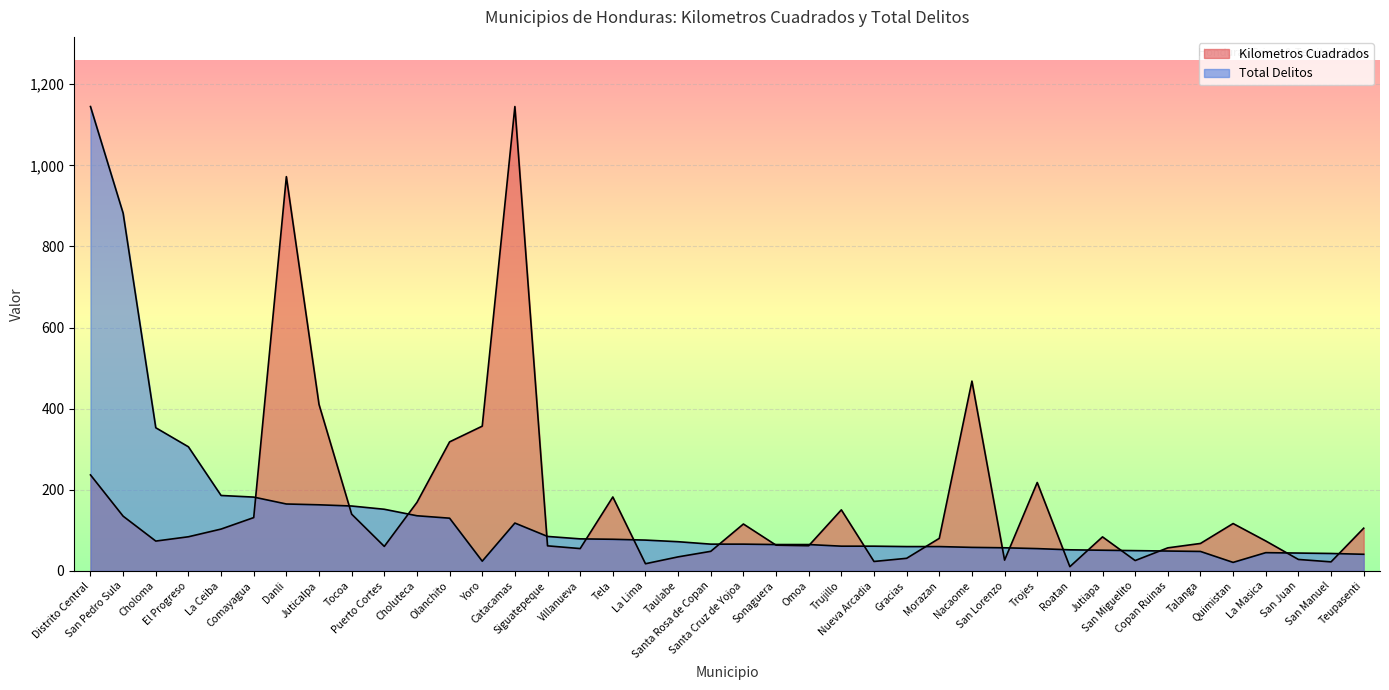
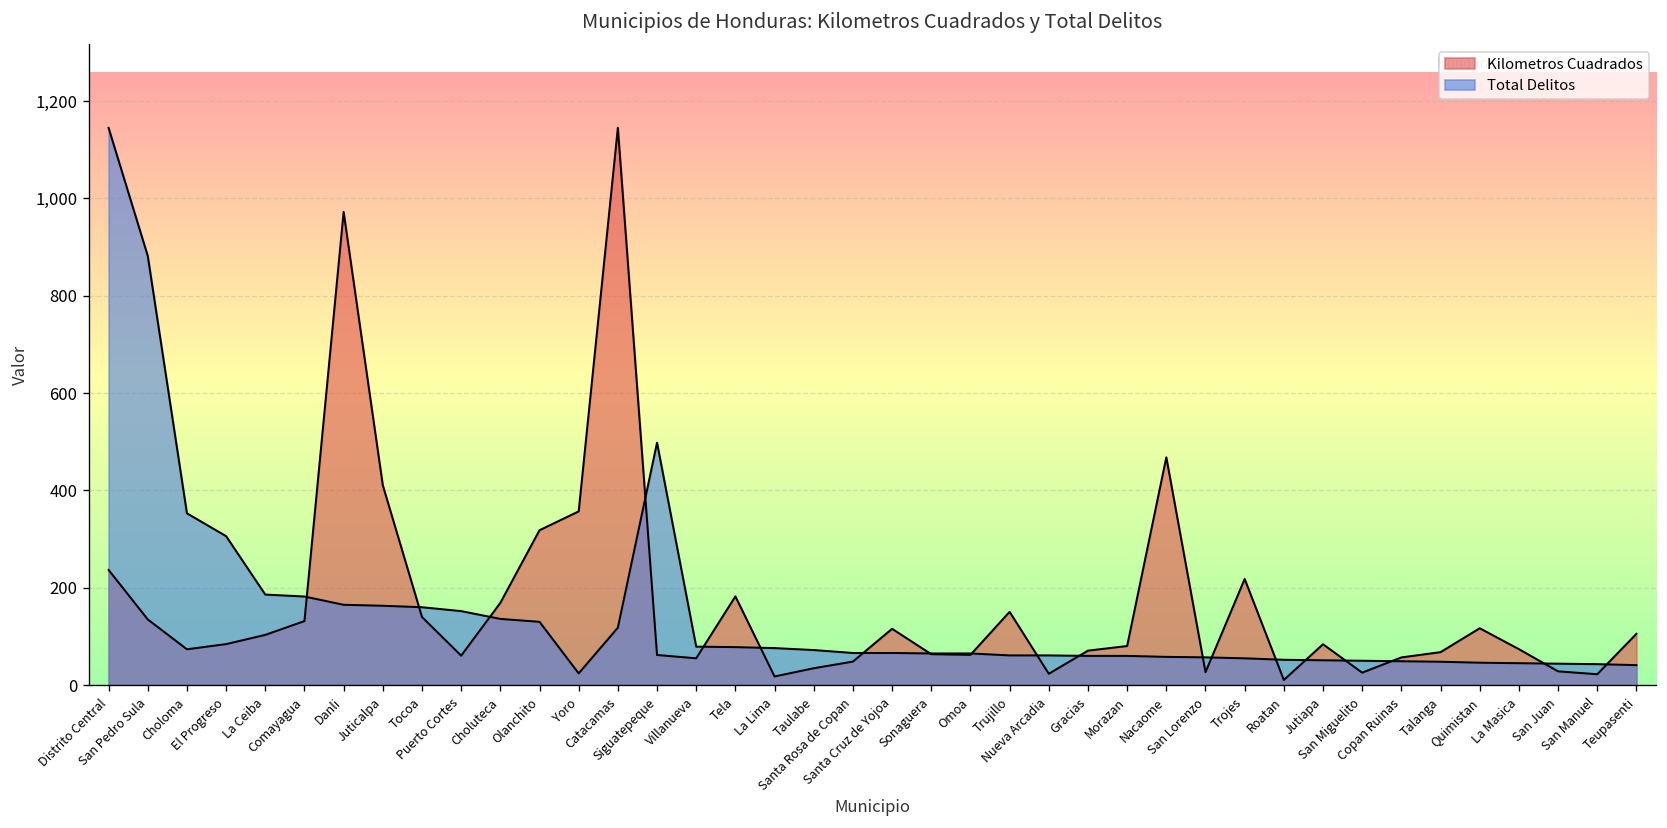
  {
    "Kilometros Cuadrados": {
      "Distrito Central": "240",
      "San Pedro Sula": "130",
      "Choloma": "70",
      "El Progreso": "80",
      "La Ceiba": "100",
      "Comayagua": "130",
      "Danli": "970",
      "Juticalpa": "410",
      "Tocoa": "140",
      "Puerto Cortes": "60",
      "Choluteca": "170",
      "Olanchito": "320",
      "Yoro": "360",
      "Catacamas": "1,150",
      "Siguatepeque": "60",
      "Villanueva": "60",
      "Tela": "180",
      "La Lima": "20",
      "Taulabe": "30",
      "Santa Rosa de Copan": "50",
      "Santa Cruz de Yojoa": "120",
      "Trujillo": "150",
      "Nueva Arcadia": "20",
-     "Gracias": "30",
+     "Gracias": "70",
      "Morazan": "80",
      "Nacaome": "470",
      "San Lorenzo": "30",
      "Trojes": "220",
      "Roatan": "10",
      "Jutiapa": "80",
      "San Miguelito": "30",
      "Copan Ruinas": "60",
      "Talanga": "70",
      "Quimistan": "120",
      "La Masica": "70",
      "San Juan": "30",
      "San Manuel": "20",
      "Teupasenti": "110"
    },
    "Total Delitos": {
      "Distrito Central": "1,150",
      "San Pedro Sula": "880",
      "Choloma": "350",
      "El Progreso": "310",
      "La Ceiba": "190",
      "Comayagua": "180",
      "Danli": "170",
      "Juticalpa": "160",
      "Tocoa": "160",
      "Puerto Cortes": "150",
      "Choluteca": "140",
      "Olanchito": "130",
      "Yoro": "20",
      "Catacamas": "120",
-     "Siguatepeque": "90",
+     "Siguatepeque": "500",
      "Villanueva": "80",
      "Tela": "80",
      "La Lima": "80",
      "Taulabe": "70",
      "Santa Rosa de Copan": "70",
      "Santa Cruz de Yojoa": "70",
      "Trujillo": "60",
      "Nueva Arcadia": "60",
      "Gracias": "60",
      "Morazan": "60",
      "Nacaome": "60",
      "San Lorenzo": "60",
      "Trojes": "60",
      "Roatan": "50",
      "Jutiapa": "50",
      "San Miguelito": "50",
      "Copan Ruinas": "50",
      "Talanga": "50",
-     "Quimistan": "20",
+     "Quimistan": "50",
      "La Masica": "50",
      "San Juan": "40",
      "San Manuel": "40",
      "Teupasenti": "40"
    }
  }
